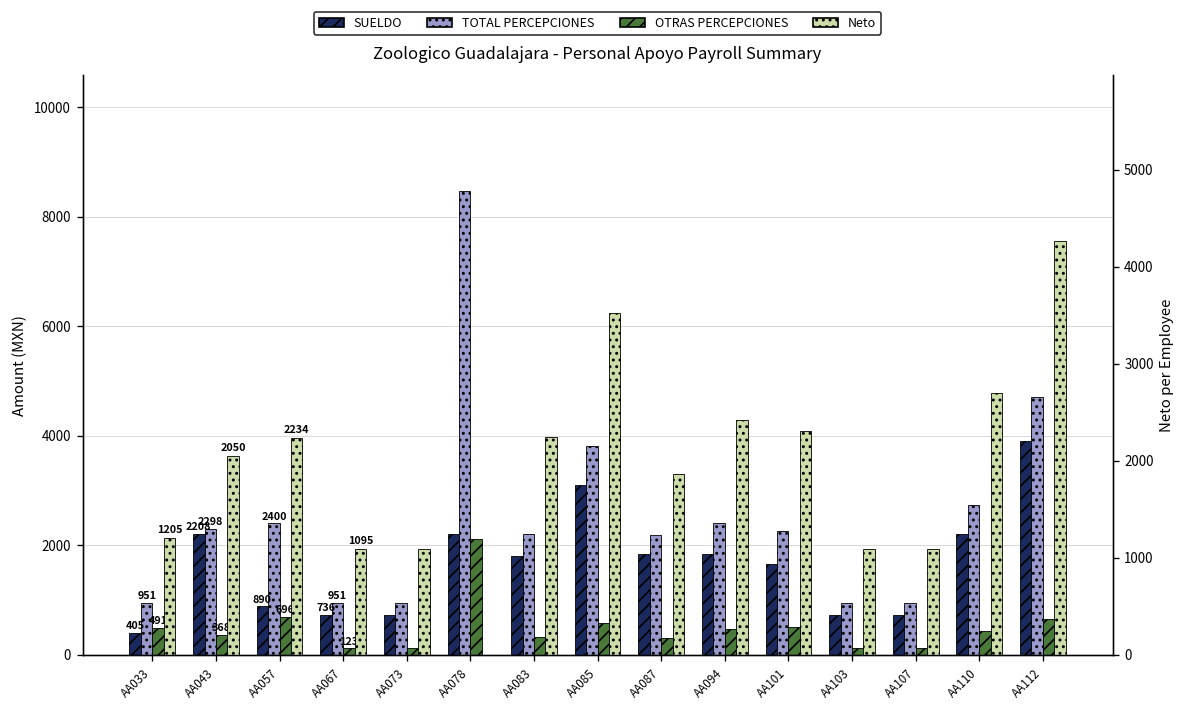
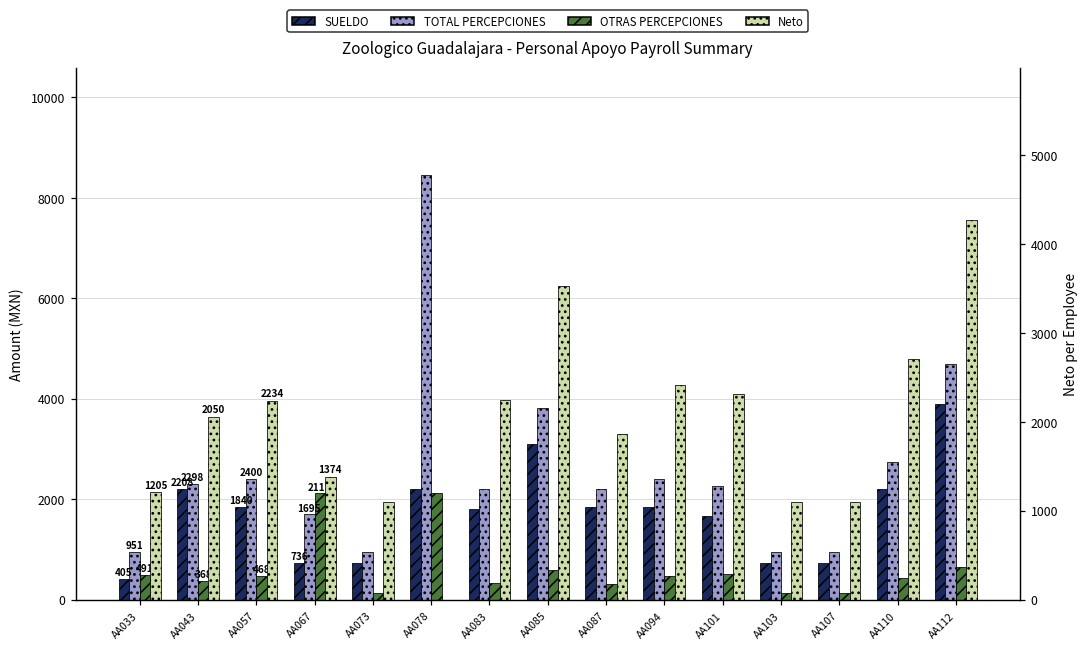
  {
    "SUELDO": {
      "AA033": 405,
-     "AA057": 890,
+     "AA057": 1840,
      "AA067": 736
    },
    "TOTAL PERCEPCIONES": {
      "AA033": 951,
      "AA057": 2400,
-     "AA067": 951
+     "AA067": 1695
    },
    "OTRAS PERCEPCIONES": {
      "AA033": 491,
      "AA043": 368,
-     "AA057": 696,
-     "AA067": 123
+     "AA057": 468,
+     "AA067": 2117
    },
    "Neto": {
      "AA033": 1205,
      "AA043": 2050,
      "AA057": 2234,
-     "AA067": 1095
+     "AA067": 1374
    }
  }
